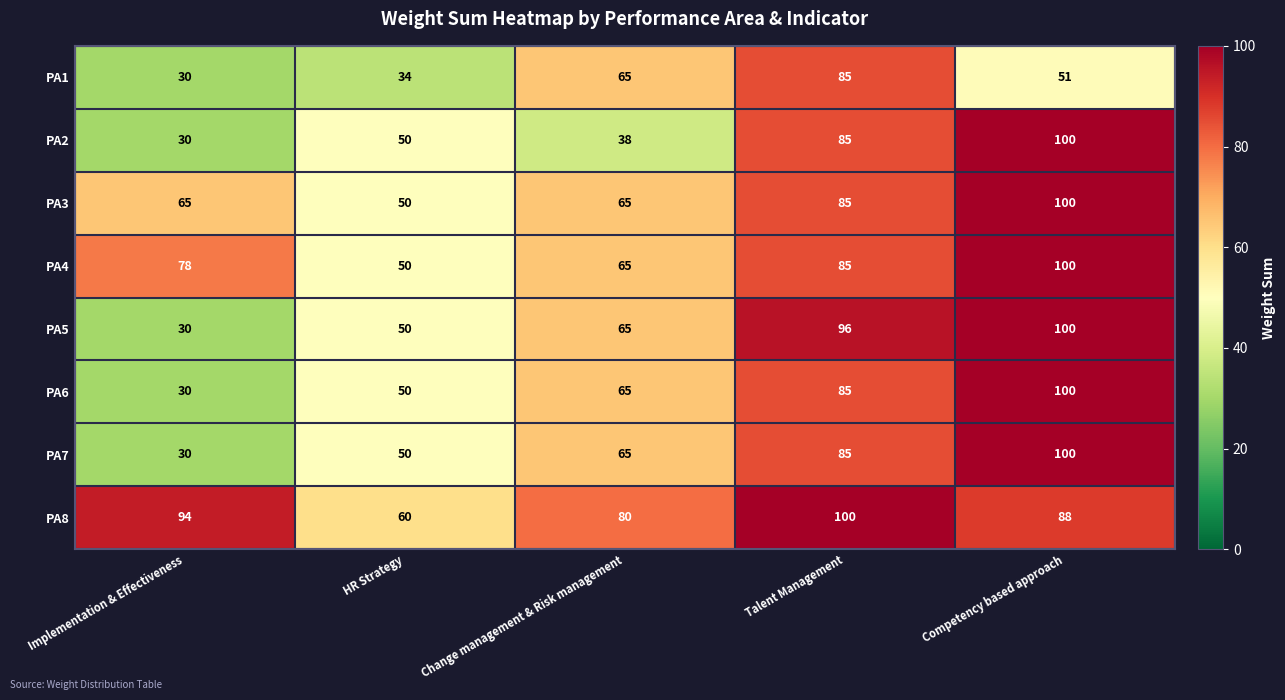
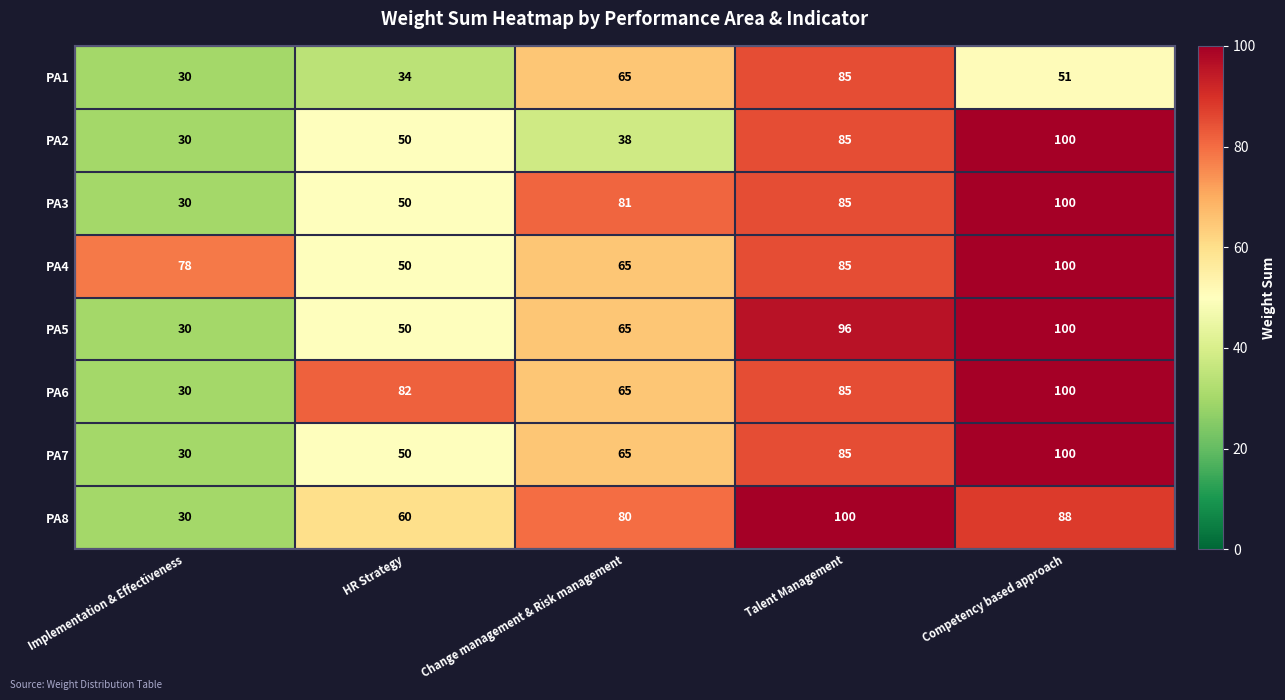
  {
    "PA1": {
      "Implementation & Effectiveness": 30,
      "HR Strategy": 34,
      "Change management & Risk management": 65,
      "Talent Management": 85,
      "Competency based approach": 51
    },
    "PA2": {
      "Implementation & Effectiveness": 30,
      "HR Strategy": 50,
      "Change management & Risk management": 38,
      "Talent Management": 85,
      "Competency based approach": 100
    },
    "PA3": {
-     "Implementation & Effectiveness": 65,
+     "Implementation & Effectiveness": 30,
      "HR Strategy": 50,
-     "Change management & Risk management": 65,
+     "Change management & Risk management": 81,
      "Talent Management": 85,
      "Competency based approach": 100
    },
    "PA4": {
      "Implementation & Effectiveness": 78,
      "HR Strategy": 50,
      "Change management & Risk management": 65,
      "Talent Management": 85,
      "Competency based approach": 100
    },
    "PA5": {
      "Implementation & Effectiveness": 30,
      "HR Strategy": 50,
      "Change management & Risk management": 65,
      "Talent Management": 96,
      "Competency based approach": 100
    },
    "PA6": {
      "Implementation & Effectiveness": 30,
-     "HR Strategy": 50,
+     "HR Strategy": 82,
      "Change management & Risk management": 65,
      "Talent Management": 85,
      "Competency based approach": 100
    },
    "PA7": {
      "Implementation & Effectiveness": 30,
      "HR Strategy": 50,
      "Change management & Risk management": 65,
      "Talent Management": 85,
      "Competency based approach": 100
    },
    "PA8": {
-     "Implementation & Effectiveness": 94,
+     "Implementation & Effectiveness": 30,
      "HR Strategy": 60,
      "Change management & Risk management": 80,
      "Talent Management": 100,
      "Competency based approach": 88
    }
  }
